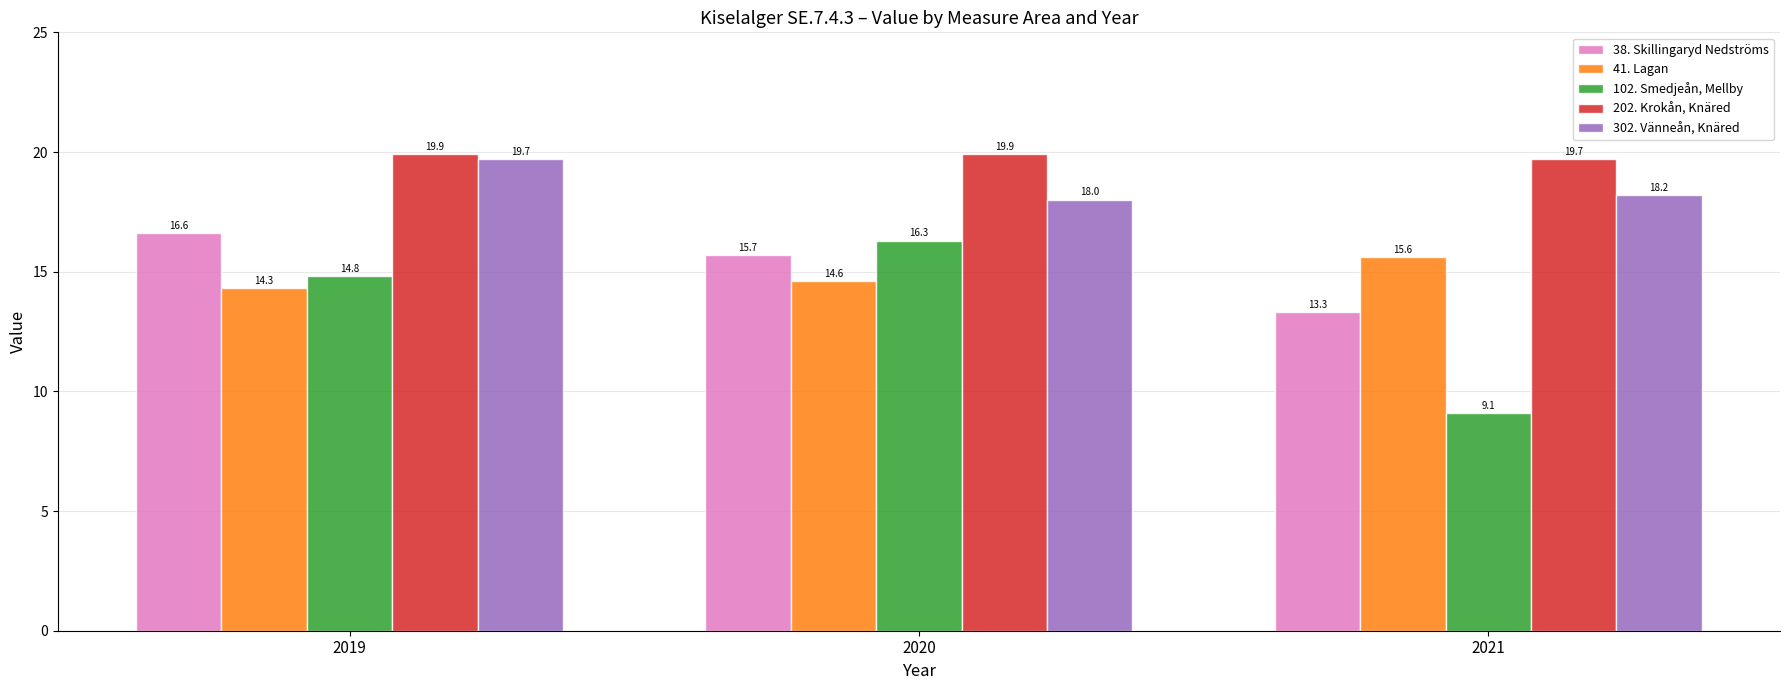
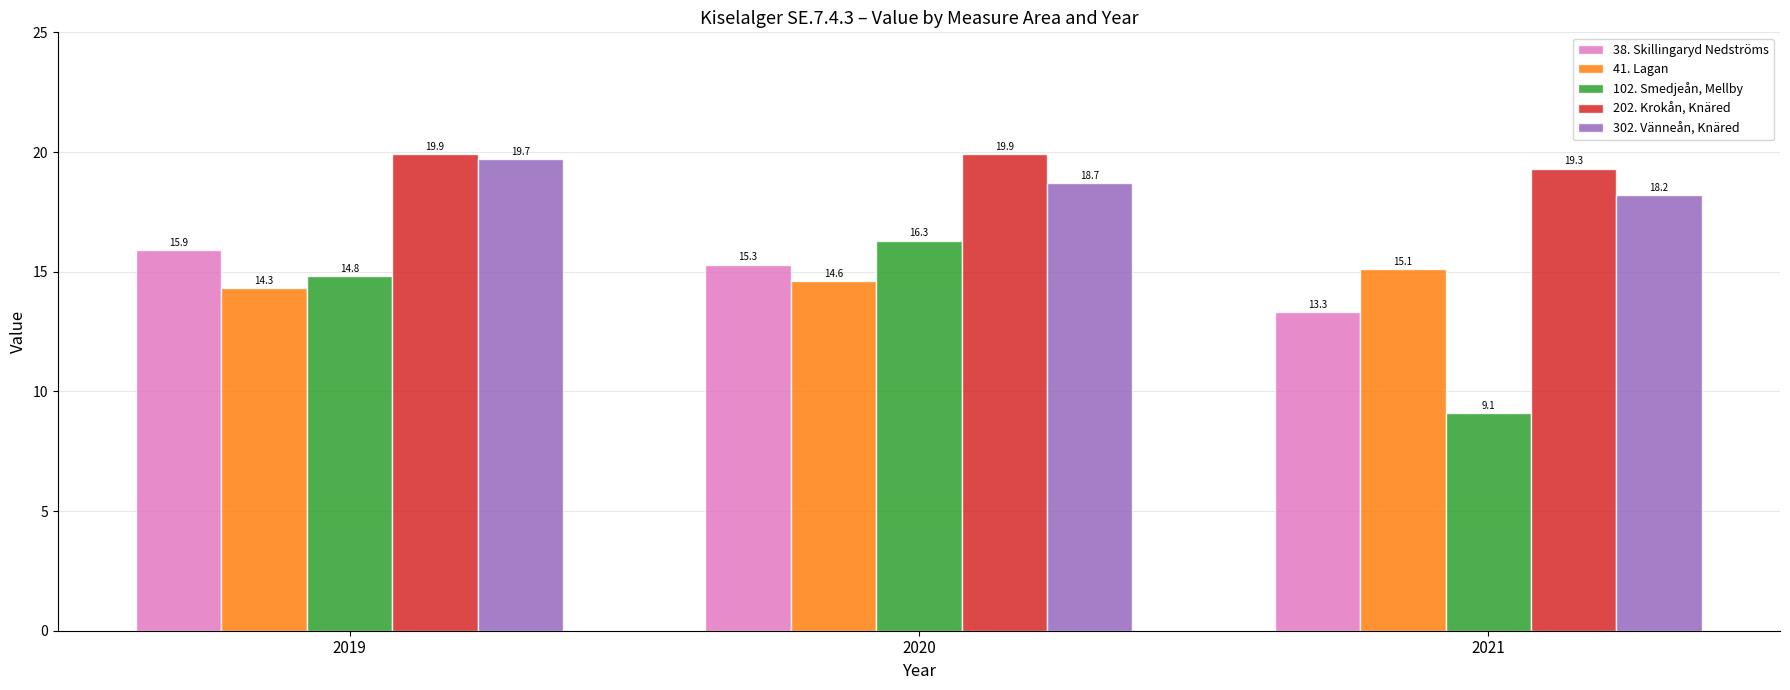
  {
    "38. Skillingaryd Nedströms": {
-     "2019": 16.6,
-     "2020": 15.7,
+     "2019": 15.9,
+     "2020": 15.3,
      "2021": 13.3
    },
    "41. Lagan": {
      "2019": 14.3,
      "2020": 14.6,
-     "2021": 15.6
+     "2021": 15.1
    },
    "102. Smedjeån, Mellby": {
      "2019": 14.8,
      "2020": 16.3,
      "2021": 9.1
    },
    "202. Krokån, Knäred": {
      "2019": 19.9,
      "2020": 19.9,
-     "2021": 19.7
+     "2021": 19.3
    },
    "302. Vänneån, Knäred": {
      "2019": 19.7,
-     "2020": 18.0,
+     "2020": 18.7,
      "2021": 18.2
    }
  }
